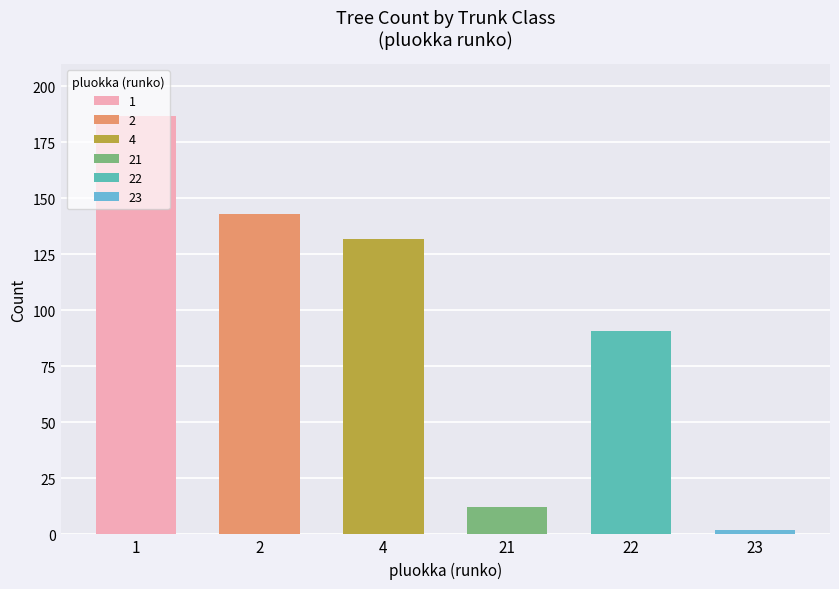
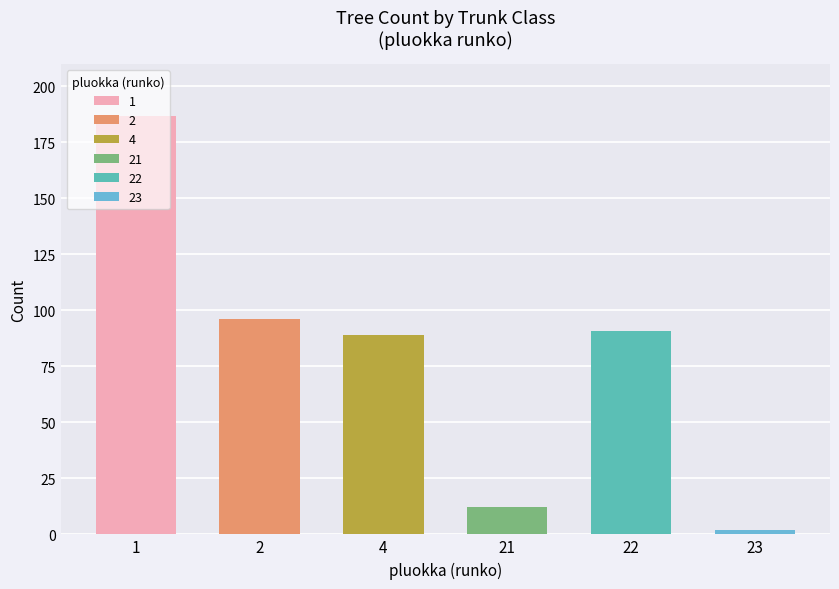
  {
-   "2": 143,
-   "4": 132,
+   "2": 96,
+   "4": 89,
    "21": 12,
    "22": 91,
    "23": 2
  }
